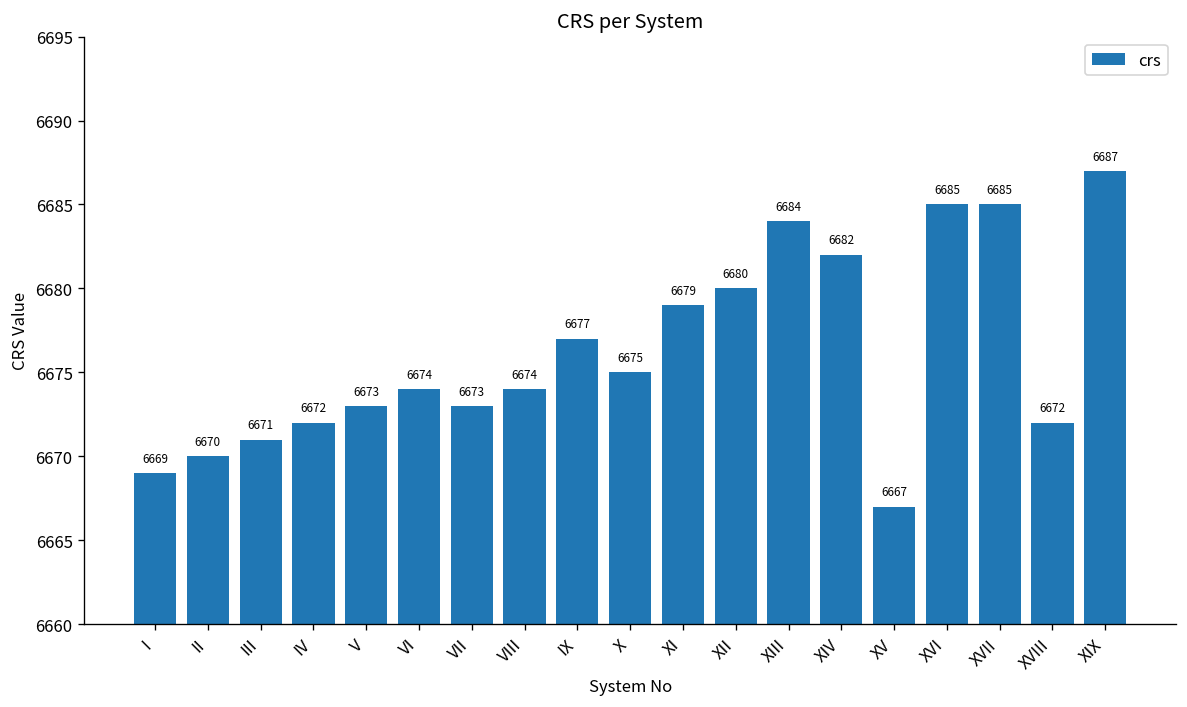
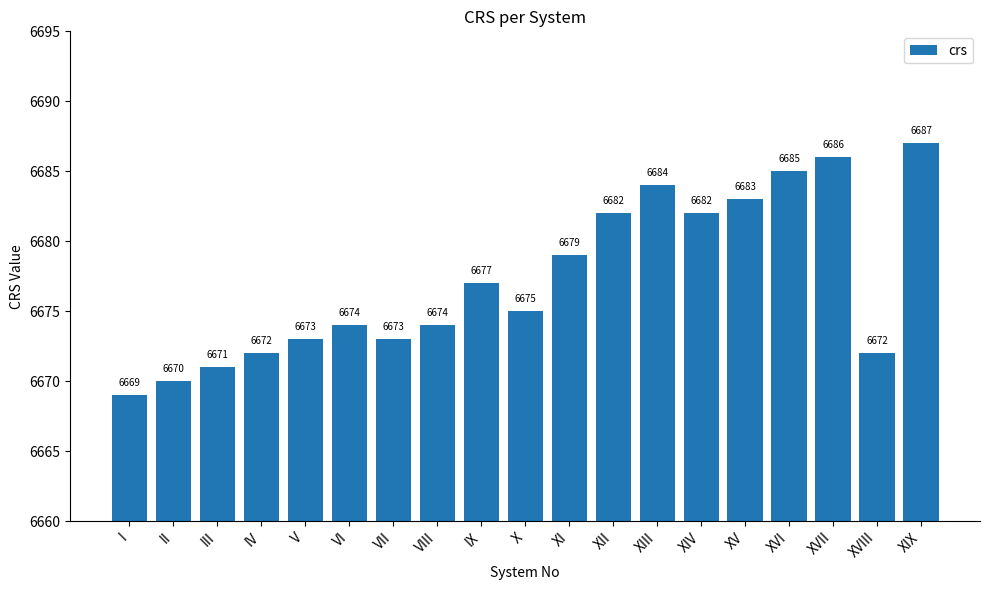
  {
    "I": 6669,
    "II": 6670,
    "III": 6671,
    "IV": 6672,
    "V": 6673,
    "VI": 6674,
    "VII": 6673,
    "VIII": 6674,
    "IX": 6677,
    "X": 6675,
    "XI": 6679,
-   "XII": 6680,
+   "XII": 6682,
    "XIII": 6684,
    "XIV": 6682,
-   "XV": 6667,
+   "XV": 6683,
    "XVI": 6685,
-   "XVII": 6685,
+   "XVII": 6686,
    "XVIII": 6672,
    "XIX": 6687
  }
